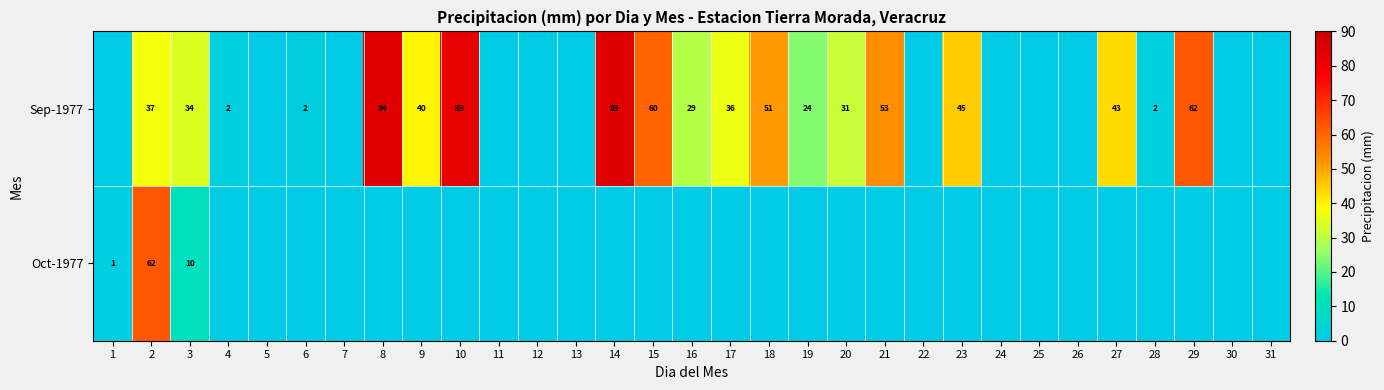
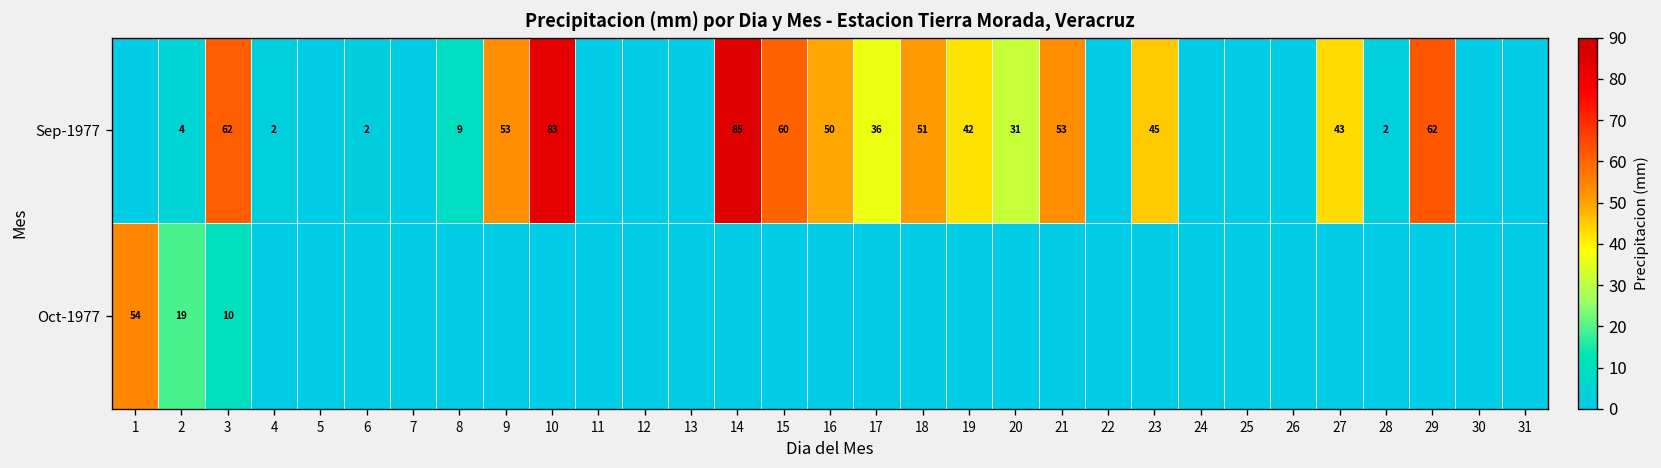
  {
    "Sep-1977": {
-     "2": 37,
-     "3": 34,
+     "2": 4,
+     "3": 62,
      "4": 2,
      "6": 2,
-     "8": 84,
-     "9": 40,
+     "8": 9,
+     "9": 53,
      "10": 83,
      "14": 85,
      "15": 60,
-     "16": 29,
+     "16": 50,
      "17": 36,
      "18": 51,
-     "19": 24,
+     "19": 42,
      "20": 31,
      "21": 53,
      "23": 45,
      "27": 43,
      "28": 2,
      "29": 62
    },
    "Oct-1977": {
-     "1": 1,
-     "2": 62,
+     "1": 54,
+     "2": 19,
      "3": 10
    }
  }
